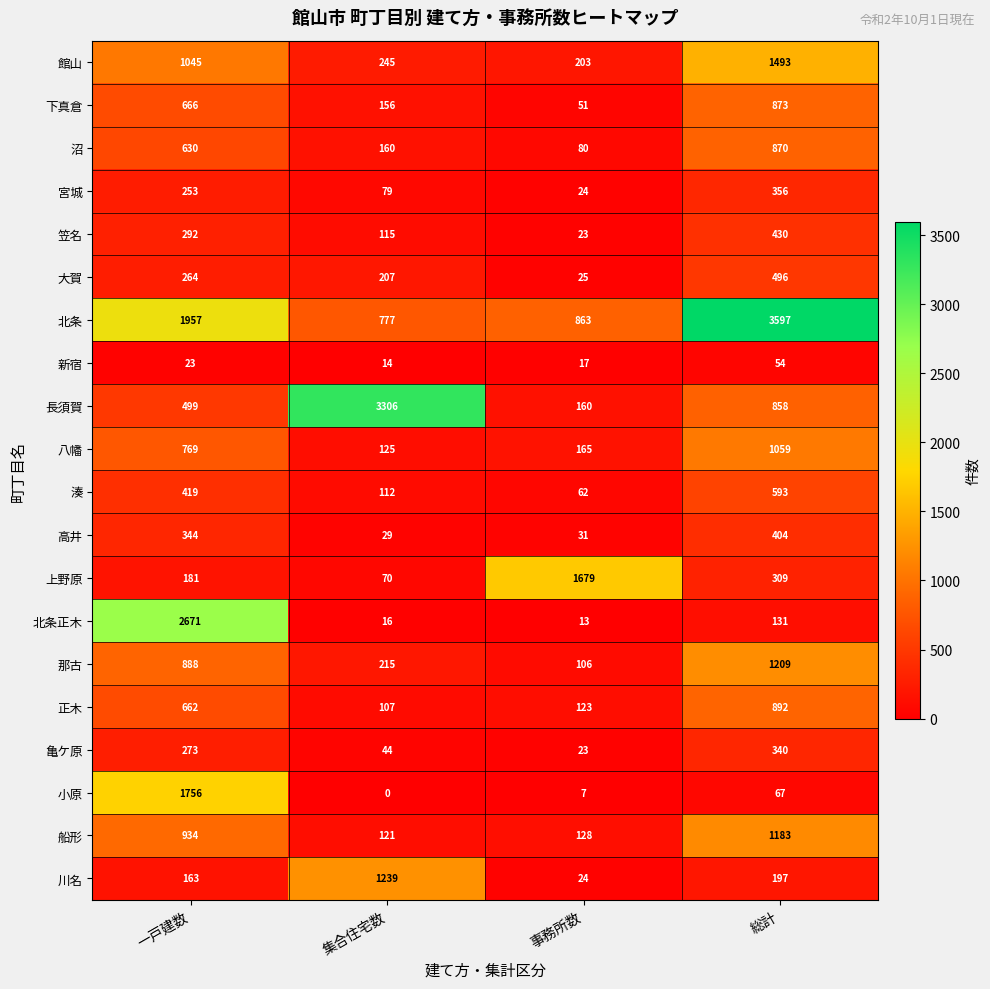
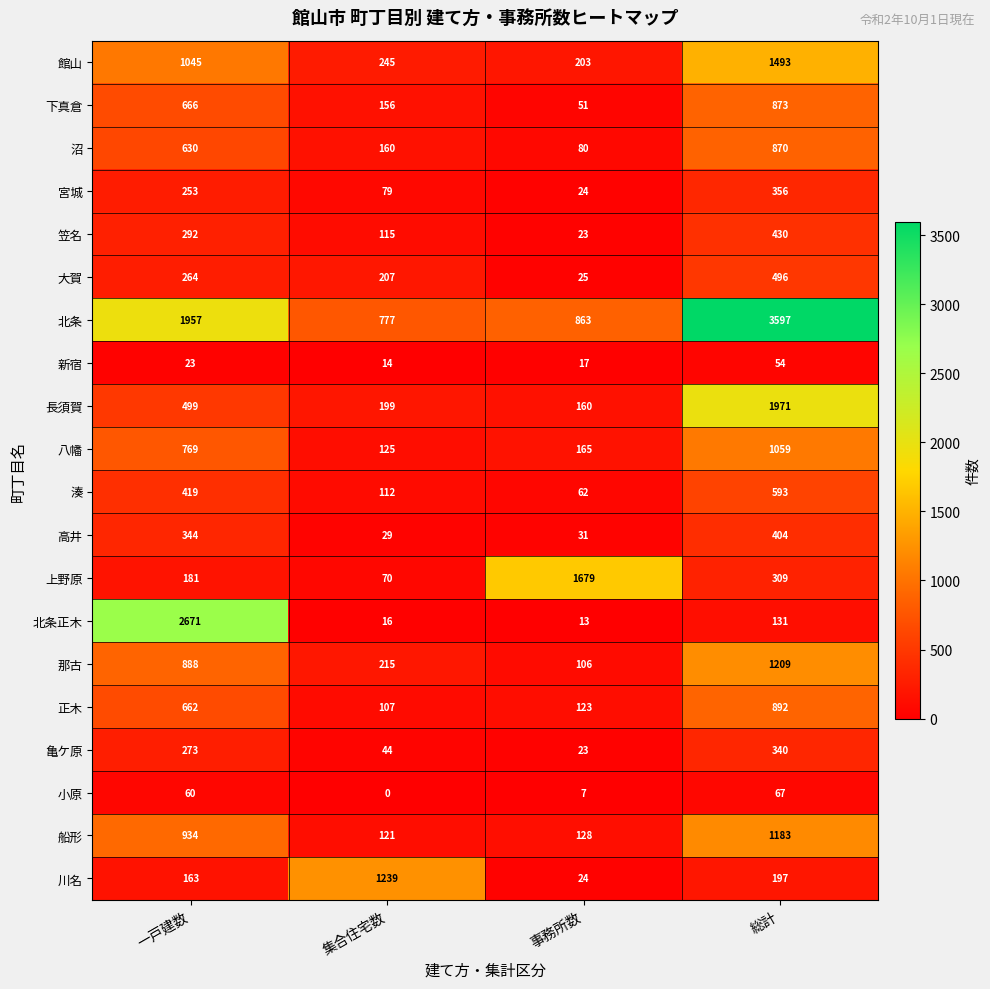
  {
    "館山": {
      "一戸建数": 1045,
      "集合住宅数": 245,
      "事務所数": 203,
      "総計": 1493
    },
    "下真倉": {
      "一戸建数": 666,
      "集合住宅数": 156,
      "事務所数": 51,
      "総計": 873
    },
    "沼": {
      "一戸建数": 630,
      "集合住宅数": 160,
      "事務所数": 80,
      "総計": 870
    },
    "宮城": {
      "一戸建数": 253,
      "集合住宅数": 79,
      "事務所数": 24,
      "総計": 356
    },
    "笠名": {
      "一戸建数": 292,
      "集合住宅数": 115,
      "事務所数": 23,
      "総計": 430
    },
    "大賀": {
      "一戸建数": 264,
      "集合住宅数": 207,
      "事務所数": 25,
      "総計": 496
    },
    "北条": {
      "一戸建数": 1957,
      "集合住宅数": 777,
      "事務所数": 863,
      "総計": 3597
    },
    "新宿": {
      "一戸建数": 23,
      "集合住宅数": 14,
      "事務所数": 17,
      "総計": 54
    },
    "長須賀": {
      "一戸建数": 499,
-     "集合住宅数": 3306,
+     "集合住宅数": 199,
      "事務所数": 160,
-     "総計": 858
+     "総計": 1971
    },
    "八幡": {
      "一戸建数": 769,
      "集合住宅数": 125,
      "事務所数": 165,
      "総計": 1059
    },
    "湊": {
      "一戸建数": 419,
      "集合住宅数": 112,
      "事務所数": 62,
      "総計": 593
    },
    "高井": {
      "一戸建数": 344,
      "集合住宅数": 29,
      "事務所数": 31,
      "総計": 404
    },
    "上野原": {
      "一戸建数": 181,
      "集合住宅数": 70,
      "事務所数": 1679,
      "総計": 309
    },
    "北条正木": {
      "一戸建数": 2671,
      "集合住宅数": 16,
      "事務所数": 13,
      "総計": 131
    },
    "那古": {
      "一戸建数": 888,
      "集合住宅数": 215,
      "事務所数": 106,
      "総計": 1209
    },
    "正木": {
      "一戸建数": 662,
      "集合住宅数": 107,
      "事務所数": 123,
      "総計": 892
    },
    "亀ケ原": {
      "一戸建数": 273,
      "集合住宅数": 44,
      "事務所数": 23,
      "総計": 340
    },
    "小原": {
-     "一戸建数": 1756,
+     "一戸建数": 60,
      "集合住宅数": 0,
      "事務所数": 7,
      "総計": 67
    },
    "船形": {
      "一戸建数": 934,
      "集合住宅数": 121,
      "事務所数": 128,
      "総計": 1183
    },
    "川名": {
      "一戸建数": 163,
      "集合住宅数": 1239,
      "事務所数": 24,
      "総計": 197
    }
  }
